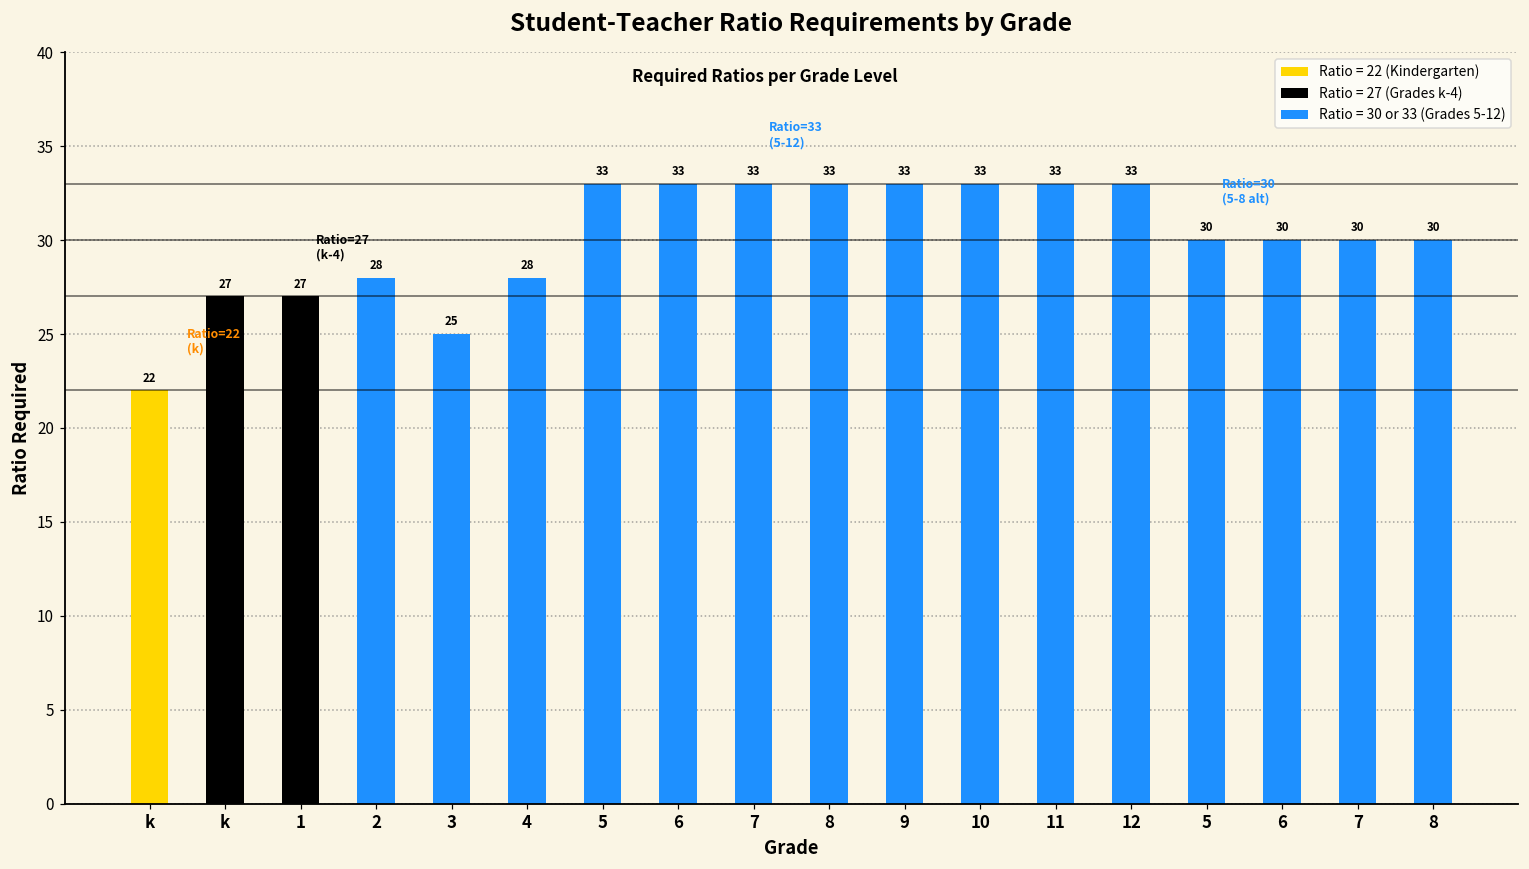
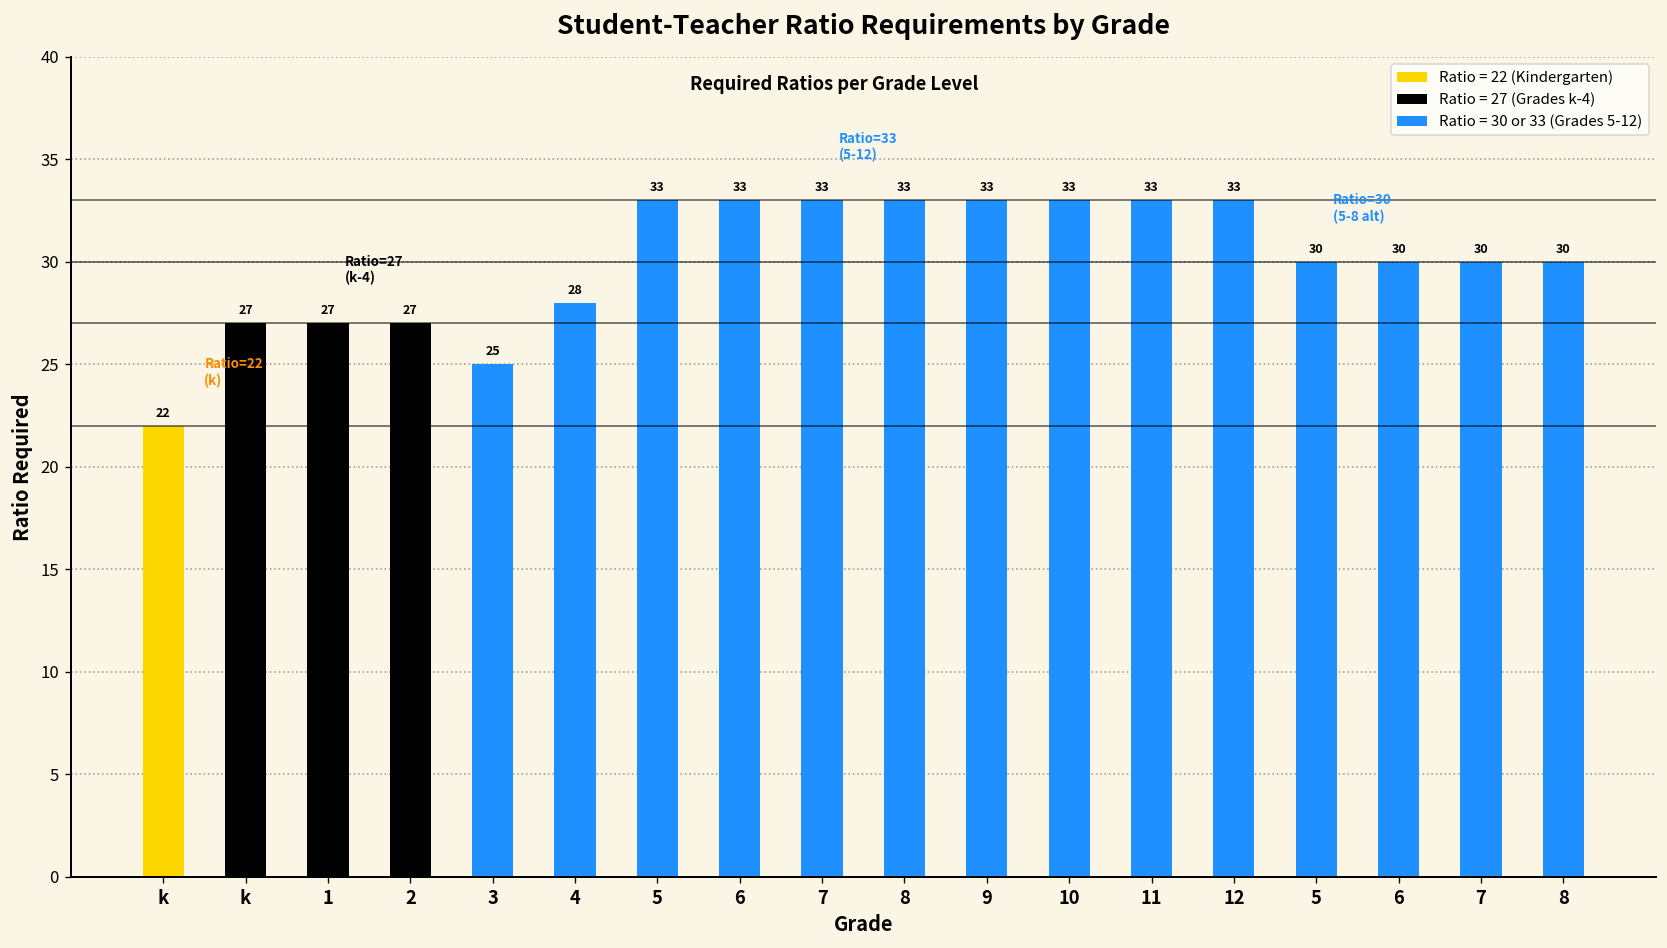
  {
    "1": 27,
-   "2": 28,
+   "2": 27,
    "3": 25,
    "4": 28,
    "9": 33,
    "10": 33,
    "11": 33,
    "12": 33
  }
